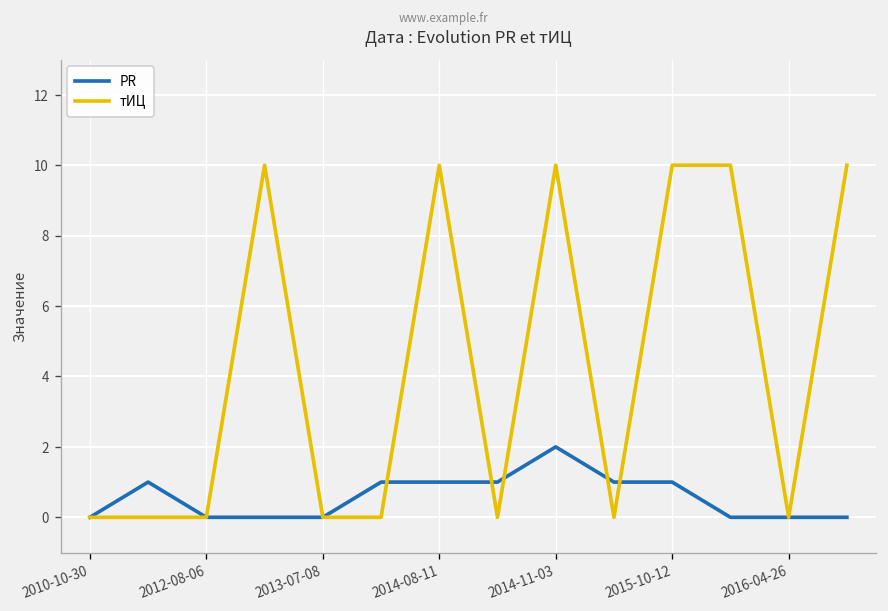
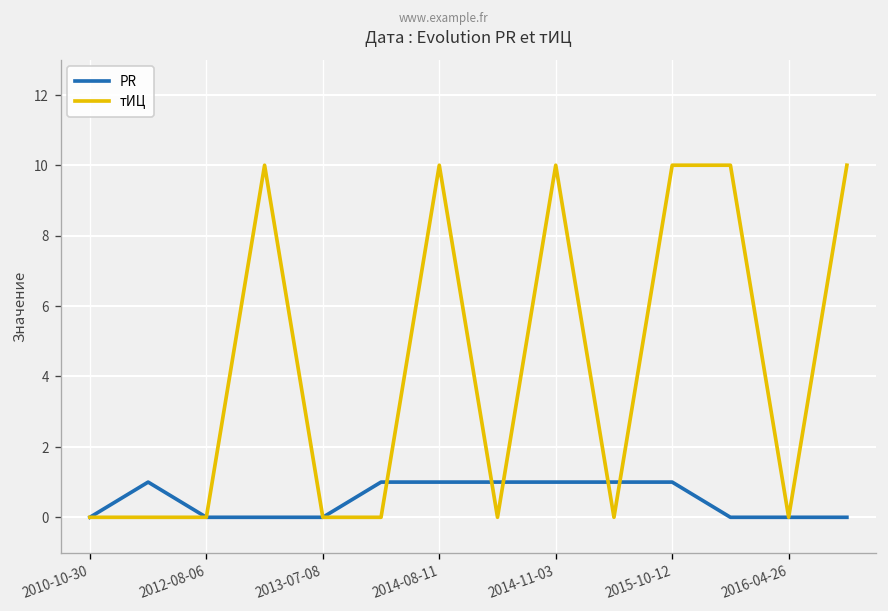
  {
    "PR": {
      "2014-08-11": 1,
-     "2014-11-03": 2,
+     "2014-11-03": 1,
      "2015-10-12": 1
    },
    "тИЦ": {
      "2014-08-11": 10,
      "2014-11-03": 10,
      "2015-10-12": 10
    }
  }
